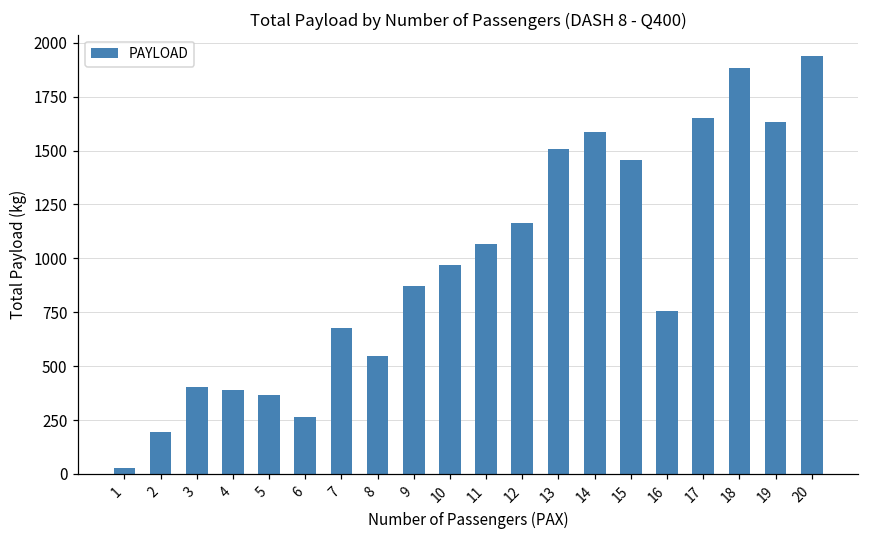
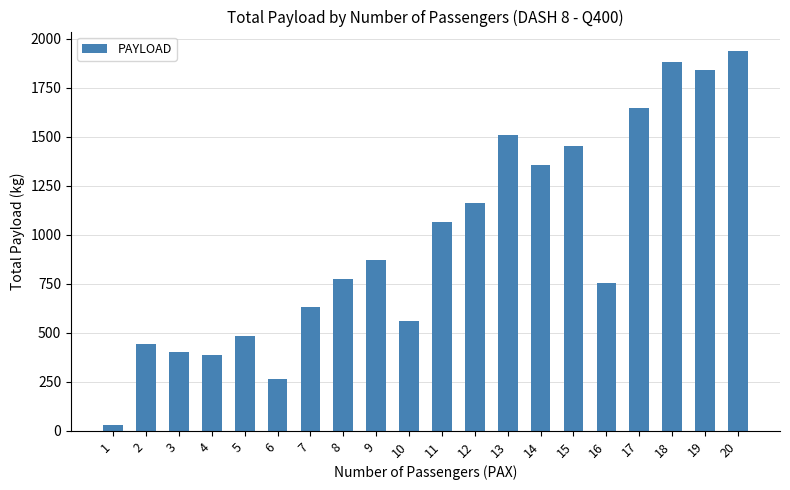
  {
    "1": 30,
-   "2": 190,
+   "2": 440,
    "3": 400,
    "4": 390,
-   "5": 370,
+   "5": 490,
    "6": 270,
-   "7": 680,
-   "8": 550,
+   "7": 630,
+   "8": 780,
    "9": 870,
-   "10": 970,
+   "10": 560,
    "11": 1070,
    "12": 1160,
    "13": 1510,
-   "14": 1590,
+   "14": 1360,
    "15": 1460,
    "16": 760,
    "17": 1650,
    "18": 1880,
-   "19": 1630,
+   "19": 1840,
    "20": 1940
  }
